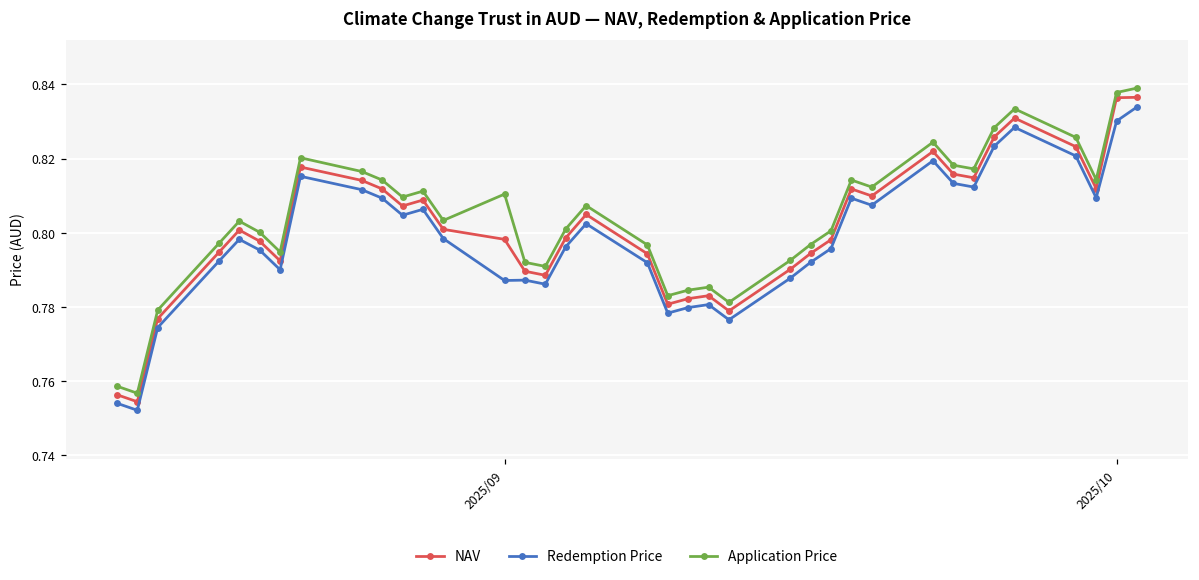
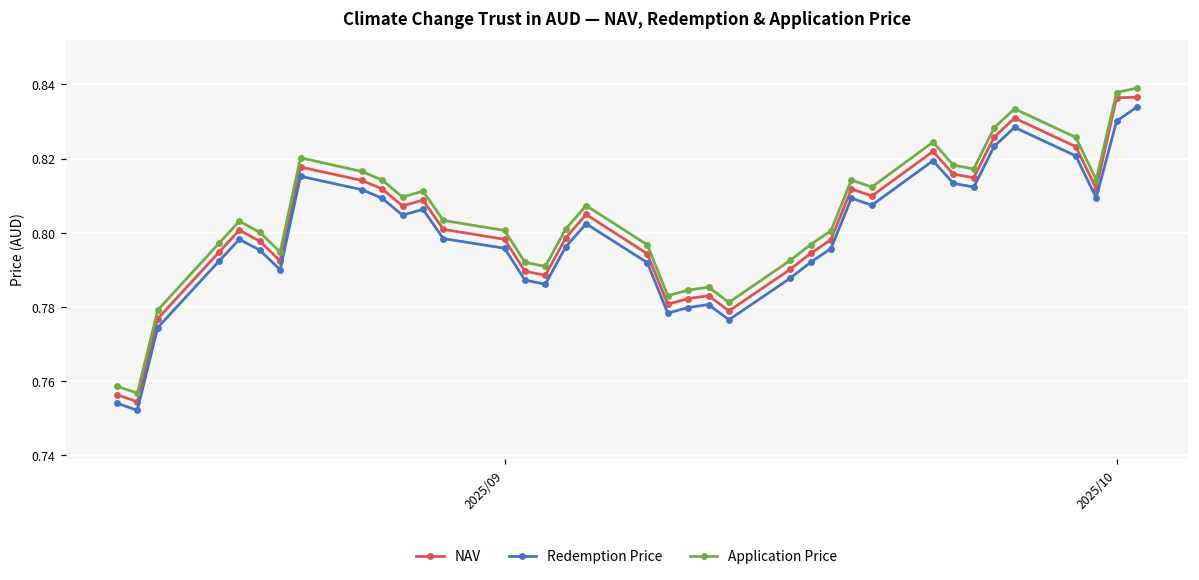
  {
    "NAV": {
      "2025/09": 0.798,
      "2025/10": 0.836
    },
    "Redemption Price": {
-     "2025/09": 0.787,
+     "2025/09": 0.796,
      "2025/10": 0.830
    },
    "Application Price": {
-     "2025/09": 0.810,
+     "2025/09": 0.801,
      "2025/10": 0.838
    }
  }
